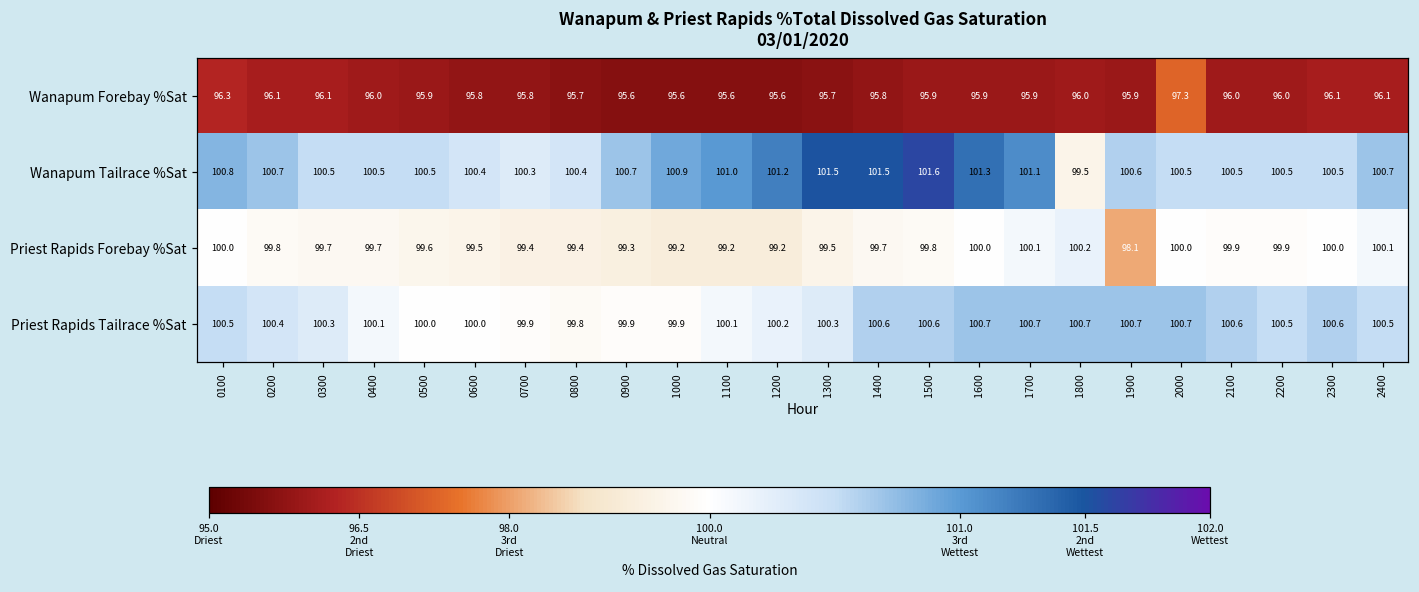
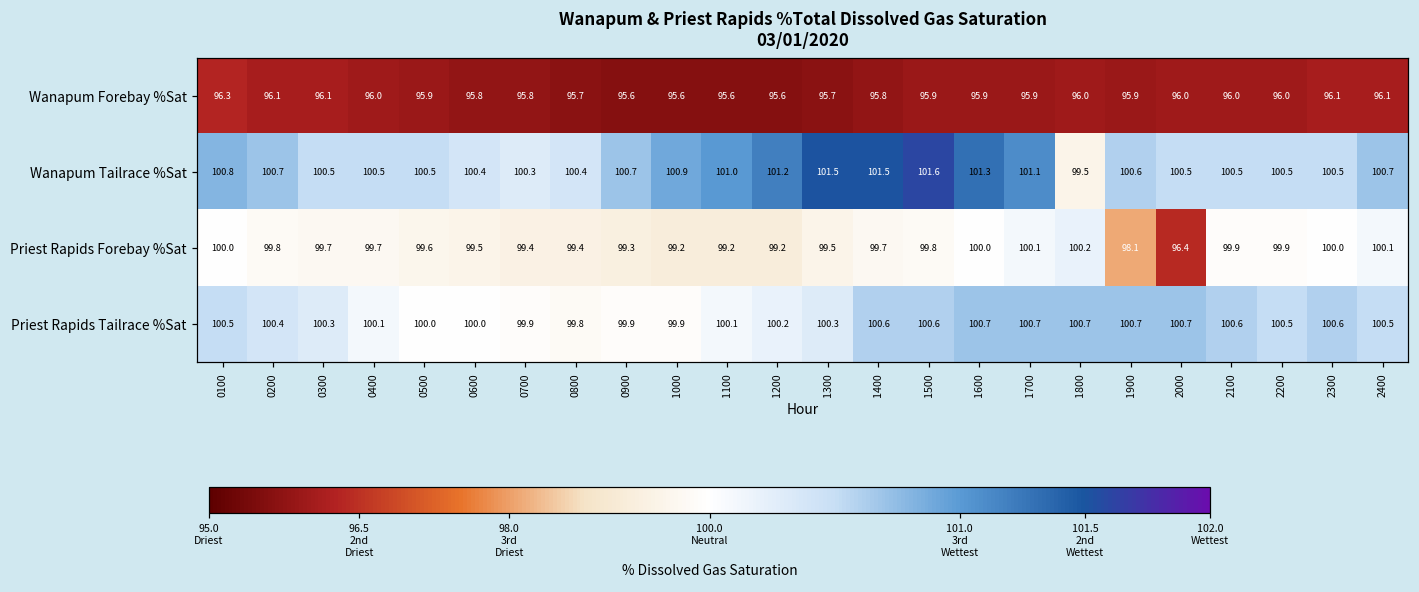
  {
    "Wanapum Forebay %Sat": {
      "0100": 96.3,
      "0200": 96.1,
      "0300": 96.1,
      "0400": 96.0,
      "0500": 95.9,
      "0600": 95.8,
      "0700": 95.8,
      "0800": 95.7,
      "0900": 95.6,
      "1000": 95.6,
      "1100": 95.6,
      "1200": 95.6,
      "1300": 95.7,
      "1400": 95.8,
      "1500": 95.9,
      "1600": 95.9,
      "1700": 95.9,
      "1800": 96.0,
      "1900": 95.9,
-     "2000": 97.3,
+     "2000": 96.0,
      "2100": 96.0,
      "2200": 96.0,
      "2300": 96.1,
      "2400": 96.1
    },
    "Wanapum Tailrace %Sat": {
      "0100": 100.8,
      "0200": 100.7,
      "0300": 100.5,
      "0400": 100.5,
      "0500": 100.5,
      "0600": 100.4,
      "0700": 100.3,
      "0800": 100.4,
      "0900": 100.7,
      "1000": 100.9,
      "1100": 101.0,
      "1200": 101.2,
      "1300": 101.5,
      "1400": 101.5,
      "1500": 101.6,
      "1600": 101.3,
      "1700": 101.1,
      "1800": 99.5,
      "1900": 100.6,
      "2000": 100.5,
      "2100": 100.5,
      "2200": 100.5,
      "2300": 100.5,
      "2400": 100.7
    },
    "Priest Rapids Forebay %Sat": {
      "0100": 100.0,
      "0200": 99.8,
      "0300": 99.7,
      "0400": 99.7,
      "0500": 99.6,
      "0600": 99.5,
      "0700": 99.4,
      "0800": 99.4,
      "0900": 99.3,
      "1000": 99.2,
      "1100": 99.2,
      "1200": 99.2,
      "1300": 99.5,
      "1400": 99.7,
      "1500": 99.8,
      "1600": 100.0,
      "1700": 100.1,
      "1800": 100.2,
      "1900": 98.1,
-     "2000": 100.0,
+     "2000": 96.4,
      "2100": 99.9,
      "2200": 99.9,
      "2300": 100.0,
      "2400": 100.1
    },
    "Priest Rapids Tailrace %Sat": {
      "0100": 100.5,
      "0200": 100.4,
      "0300": 100.3,
      "0400": 100.1,
      "0500": 100.0,
      "0600": 100.0,
      "0700": 99.9,
      "0800": 99.8,
      "0900": 99.9,
      "1000": 99.9,
      "1100": 100.1,
      "1200": 100.2,
      "1300": 100.3,
      "1400": 100.6,
      "1500": 100.6,
      "1600": 100.7,
      "1700": 100.7,
      "1800": 100.7,
      "1900": 100.7,
      "2000": 100.7,
      "2100": 100.6,
      "2200": 100.5,
      "2300": 100.6,
      "2400": 100.5
    }
  }
